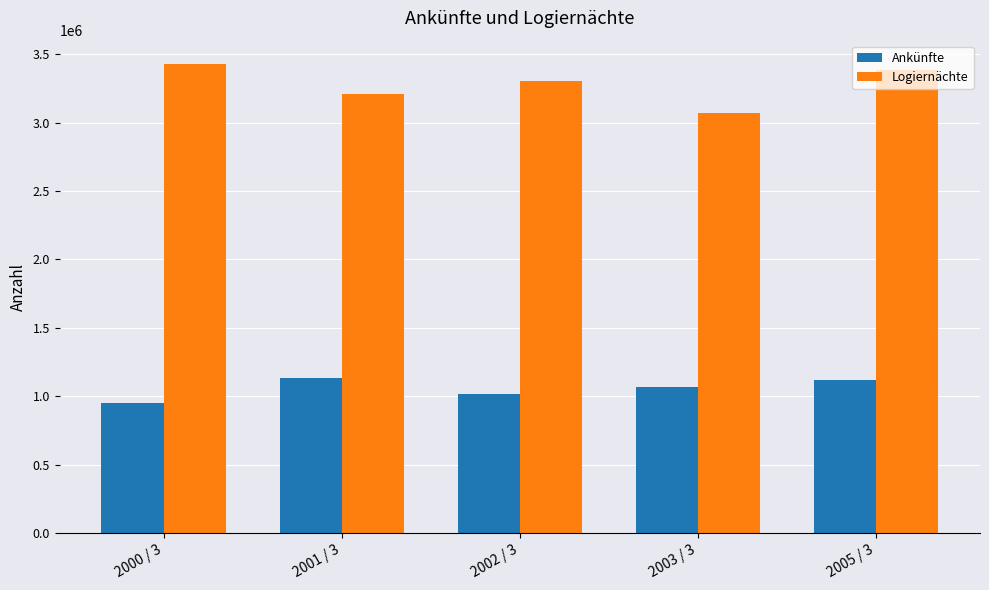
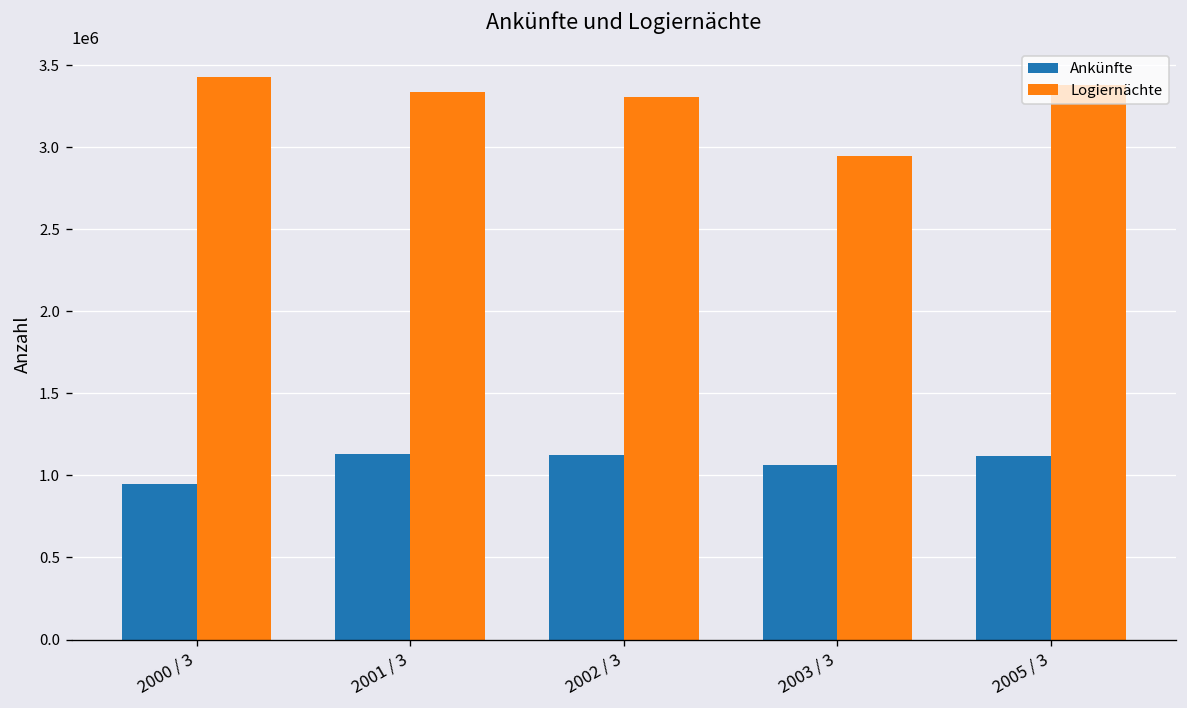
  {
    "Ankünfte": {
      "2000 / 3": 950000,
      "2001 / 3": 1130000,
-     "2002 / 3": 1010000,
+     "2002 / 3": 1130000,
      "2003 / 3": 1070000,
      "2005 / 3": 1120000
    },
    "Logiernächte": {
      "2000 / 3": 3430000,
-     "2001 / 3": 3210000,
+     "2001 / 3": 3340000,
      "2002 / 3": 3310000,
-     "2003 / 3": 3070000
+     "2003 / 3": 2950000
    }
  }
